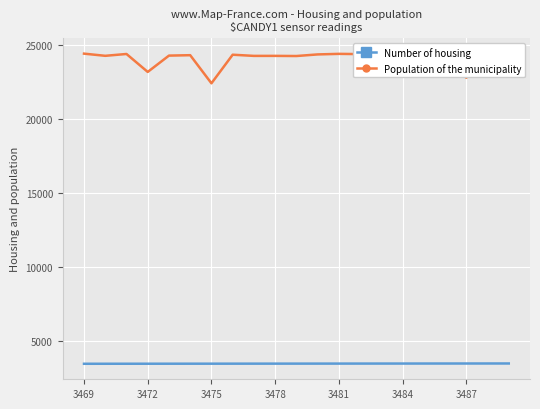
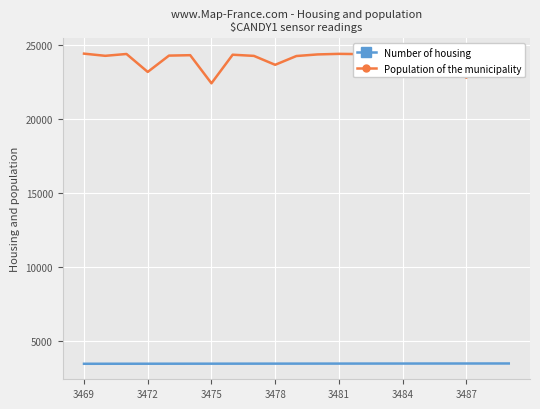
  {
    "Number of housing": {
      "3469": 3500,
      "3472": 3500,
      "3475": 3500,
      "3478": 3500,
      "3481": 3500,
      "3484": 3500,
      "3487": 3500
    },
    "Population of the municipality": {
      "3469": 24400,
      "3472": 23200,
      "3475": 22400,
-     "3478": 24300,
+     "3478": 23700,
      "3481": 24400,
      "3487": 22800
    }
  }
